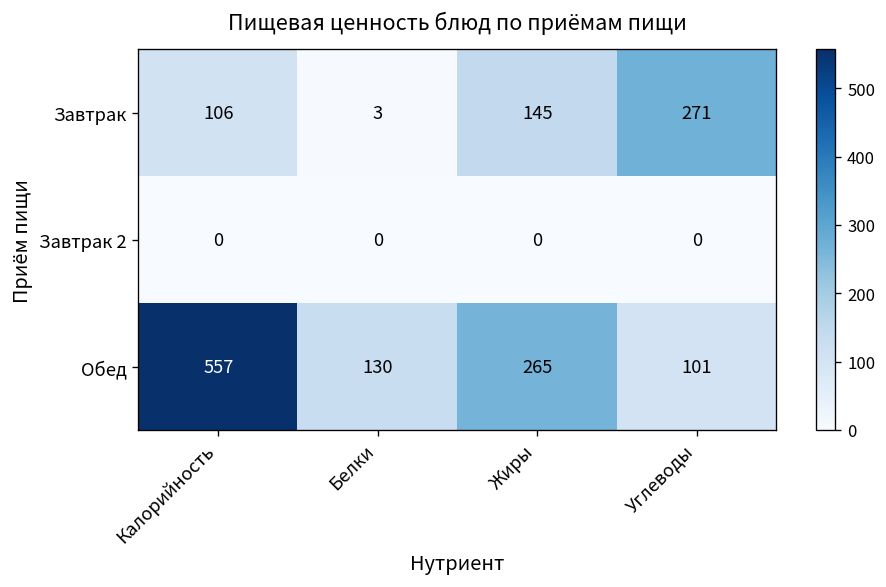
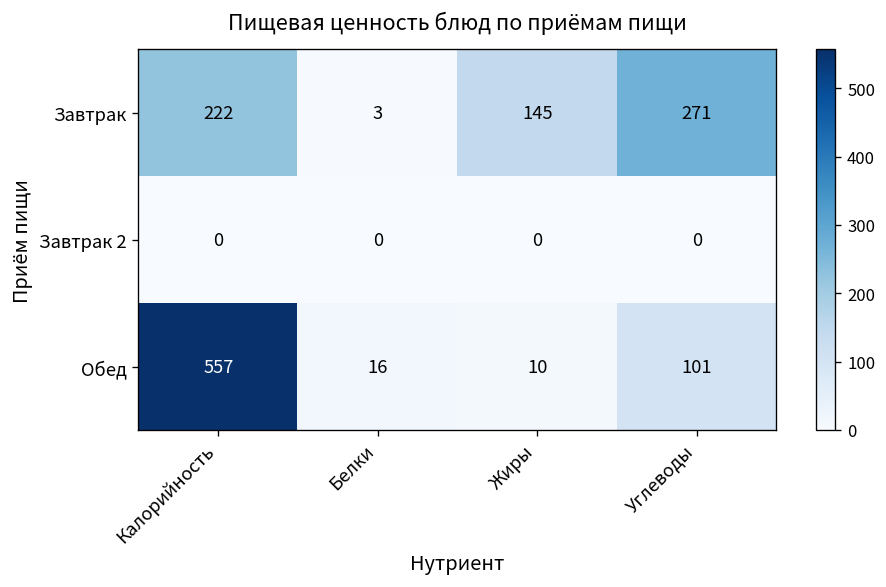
  {
    "Завтрак": {
-     "Калорийность": 106,
+     "Калорийность": 222,
      "Белки": 3,
      "Жиры": 145,
      "Углеводы": 271
    },
    "Завтрак 2": {
      "Калорийность": 0,
      "Белки": 0,
      "Жиры": 0,
      "Углеводы": 0
    },
    "Обед": {
      "Калорийность": 557,
-     "Белки": 130,
-     "Жиры": 265,
+     "Белки": 16,
+     "Жиры": 10,
      "Углеводы": 101
    }
  }
